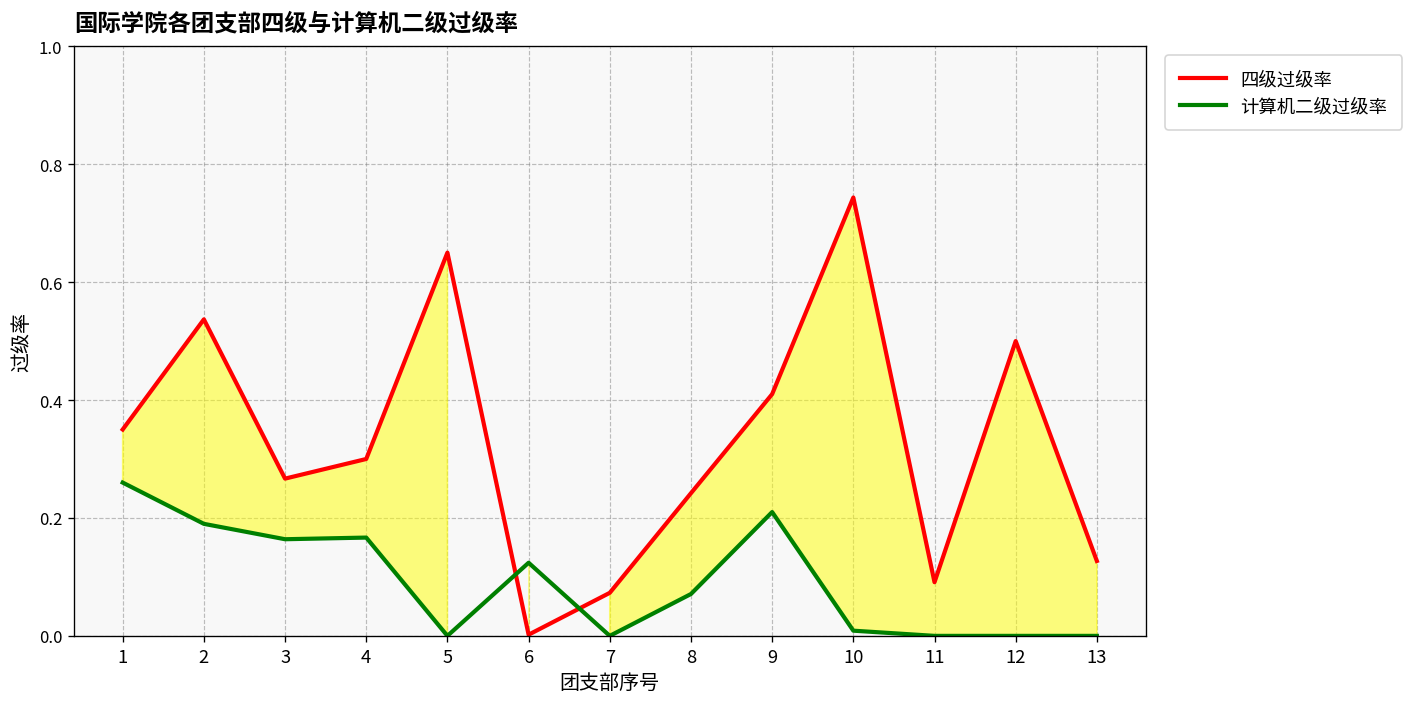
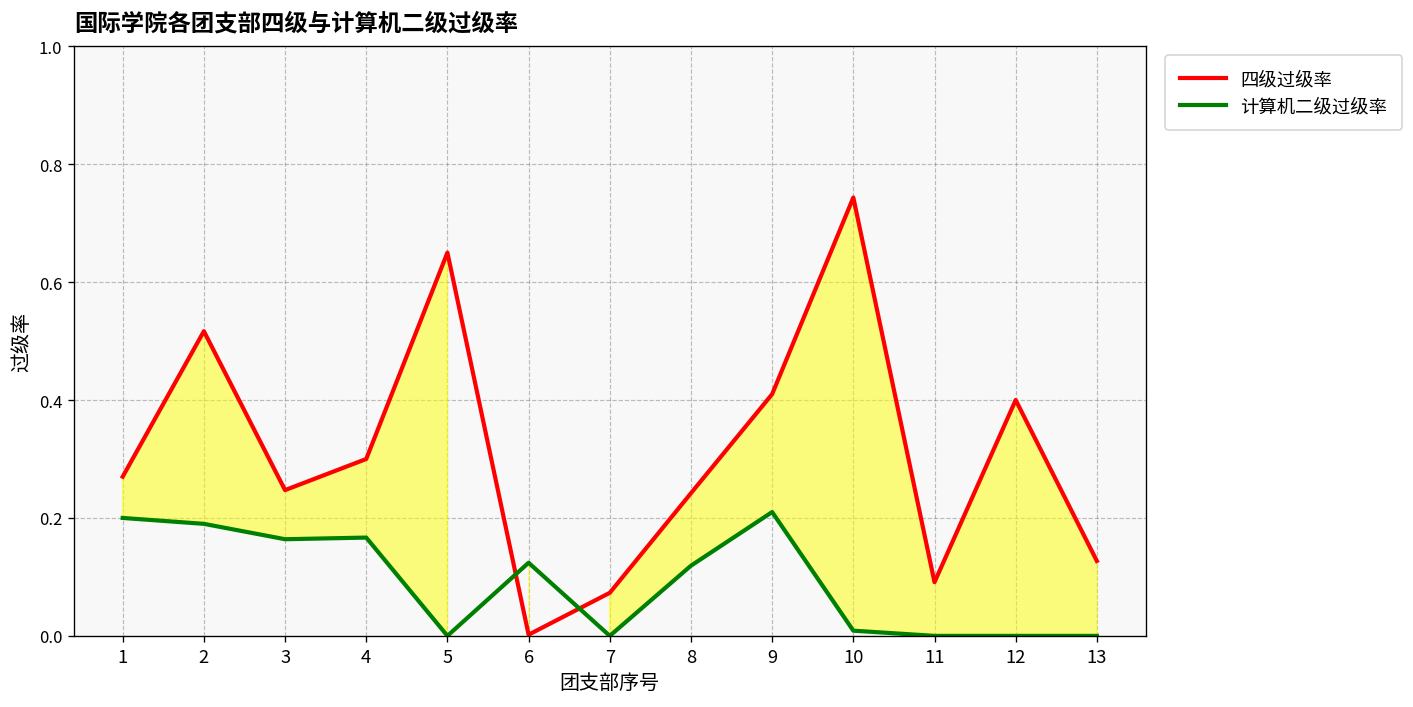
  {
    "四级过级率": {
-     "1": 0.35,
-     "2": 0.54,
-     "3": 0.27,
+     "1": 0.27,
+     "2": 0.52,
+     "3": 0.25,
      "4": 0.30,
      "5": 0.65,
      "6": 0.00,
      "7": 0.07,
      "8": 0.24,
      "9": 0.41,
      "10": 0.74,
      "11": 0.09,
-     "12": 0.5,
+     "12": 0.4,
      "13": 0.13
    },
    "计算机二级过级率": {
-     "1": 0.26,
+     "1": 0.20,
      "2": 0.19,
      "3": 0.16,
      "4": 0.17,
      "5": 0.00,
      "6": 0.12,
      "7": 0.00,
-     "8": 0.07,
+     "8": 0.12,
      "9": 0.21,
      "10": 0.01,
      "11": 0.00,
      "12": 0.00,
      "13": 0.00
    }
  }
